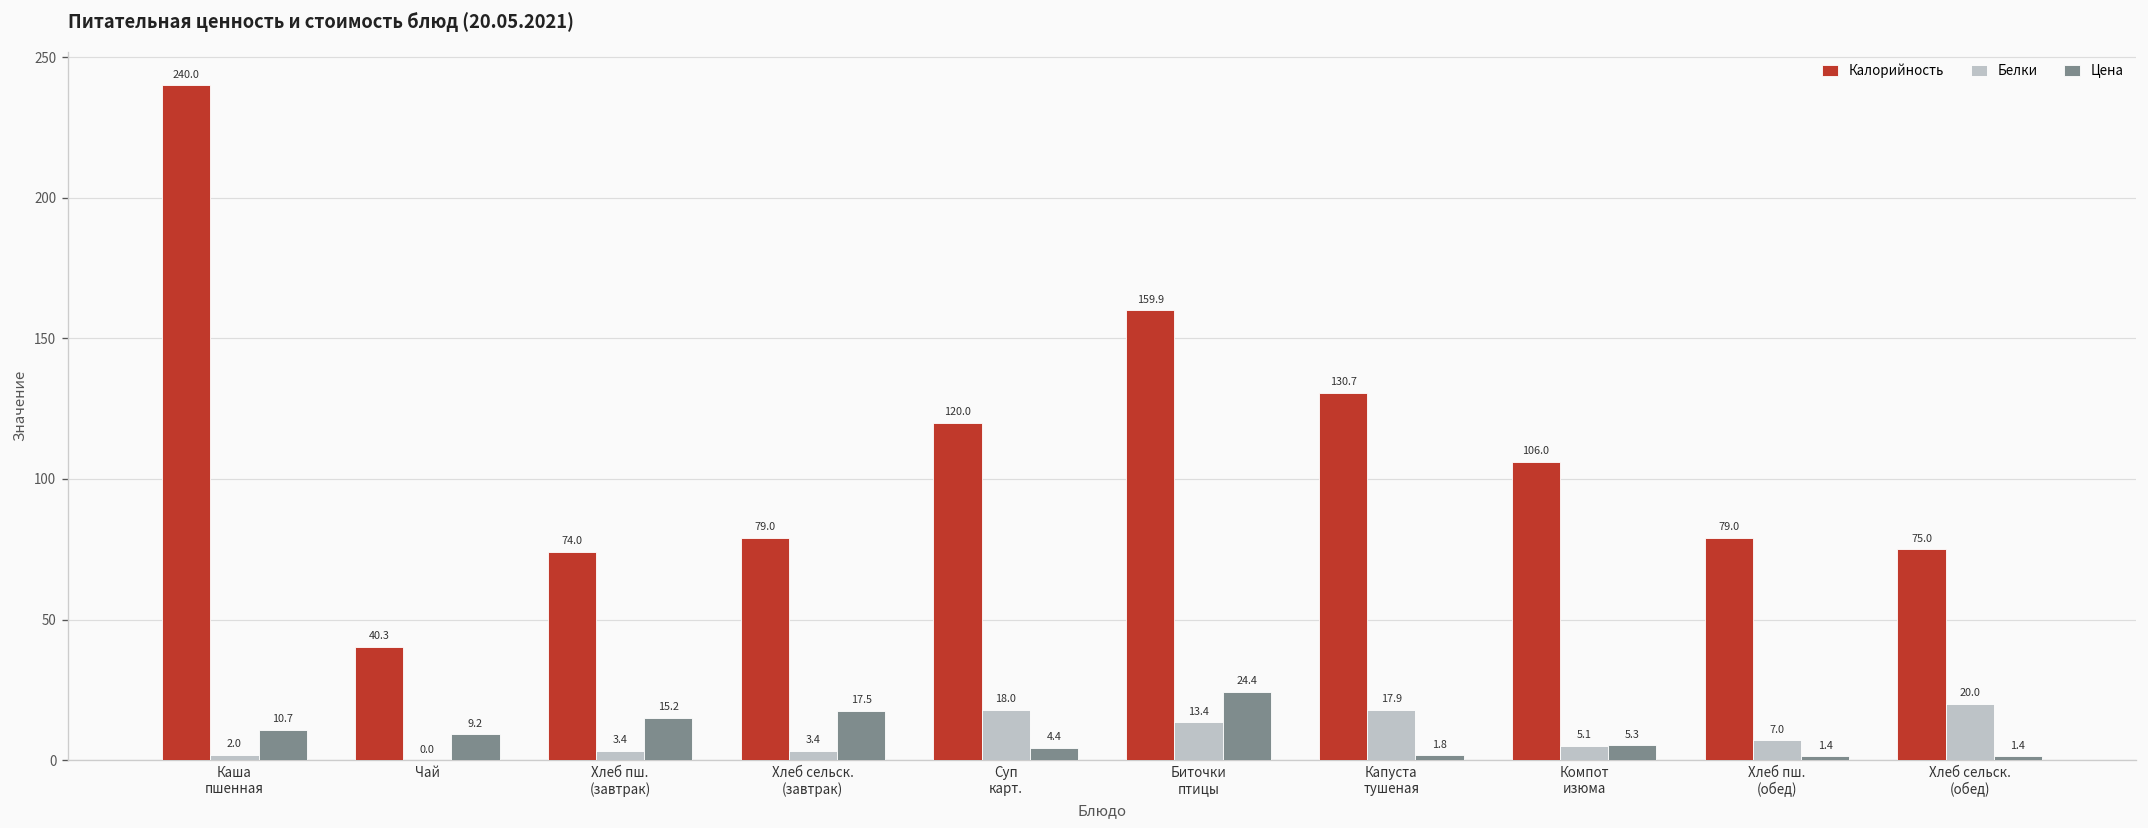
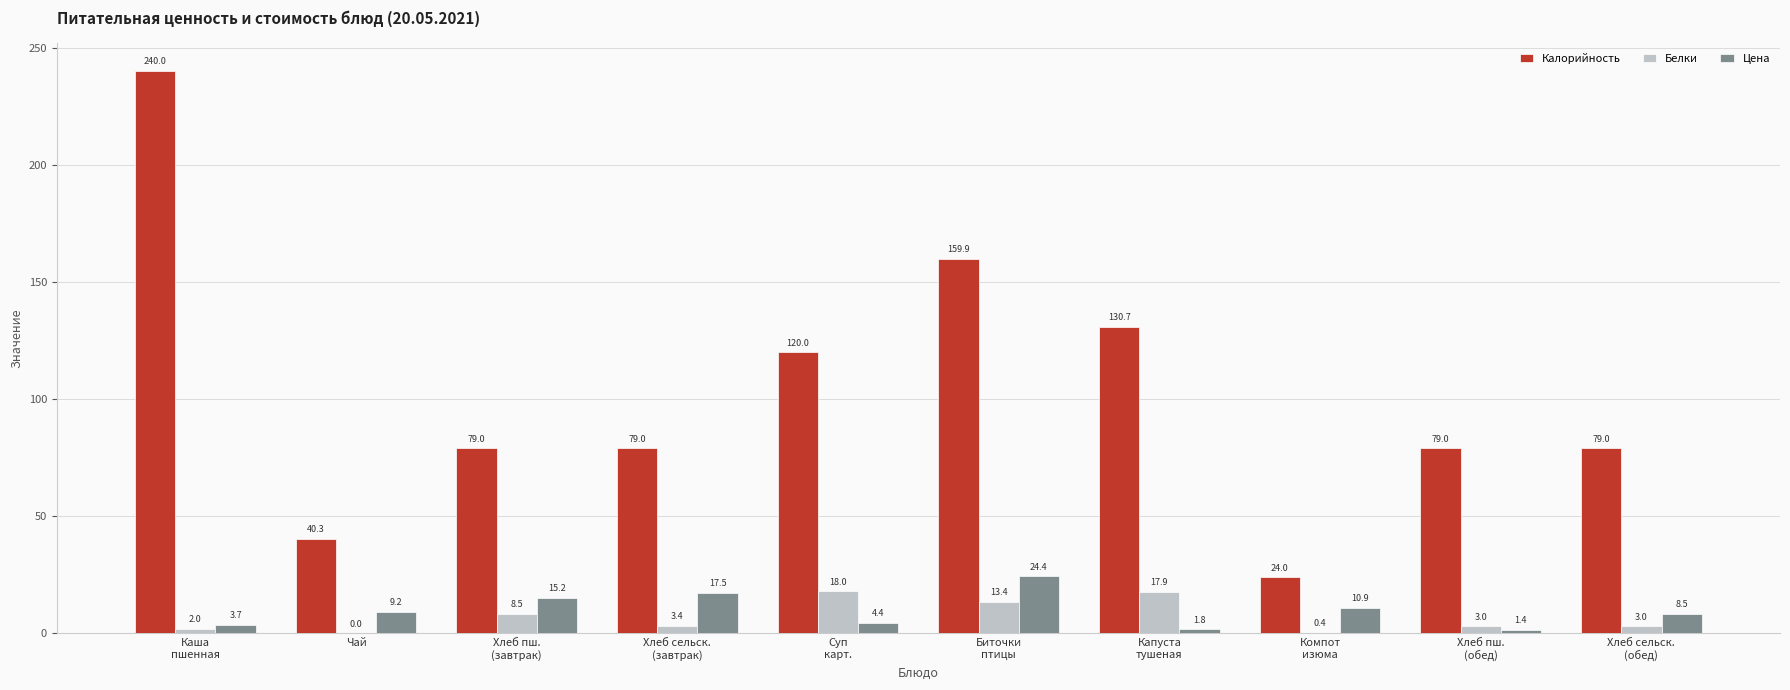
  {
    "Калорийность": {
      "Каша пшенная": 240.0,
      "Чай": 40.3,
-     "Хлеб пш. (завтрак)": 74.0,
+     "Хлеб пш. (завтрак)": 79.0,
      "Хлеб сельск. (завтрак)": 79.0,
      "Суп карт.": 120.0,
      "Биточки птицы": 159.9,
      "Капуста тушеная": 130.7,
-     "Компот изюма": 106.0,
+     "Компот изюма": 24.0,
      "Хлеб пш. (обед)": 79.0,
-     "Хлеб сельск. (обед)": 75.0
+     "Хлеб сельск. (обед)": 79.0
    },
    "Белки": {
      "Каша пшенная": 2.0,
      "Чай": 0.0,
-     "Хлеб пш. (завтрак)": 3.4,
+     "Хлеб пш. (завтрак)": 8.5,
      "Хлеб сельск. (завтрак)": 3.4,
      "Суп карт.": 18.0,
      "Биточки птицы": 13.4,
      "Капуста тушеная": 17.9,
-     "Компот изюма": 5.1,
-     "Хлеб пш. (обед)": 7.0,
-     "Хлеб сельск. (обед)": 20.0
+     "Компот изюма": 0.4,
+     "Хлеб пш. (обед)": 3.0,
+     "Хлеб сельск. (обед)": 3.0
    },
    "Цена": {
-     "Каша пшенная": 10.7,
+     "Каша пшенная": 3.7,
      "Чай": 9.2,
      "Хлеб пш. (завтрак)": 15.2,
      "Хлеб сельск. (завтрак)": 17.5,
      "Суп карт.": 4.4,
      "Биточки птицы": 24.4,
      "Капуста тушеная": 1.8,
-     "Компот изюма": 5.3,
+     "Компот изюма": 10.9,
      "Хлеб пш. (обед)": 1.4,
-     "Хлеб сельск. (обед)": 1.4
+     "Хлеб сельск. (обед)": 8.5
    }
  }
